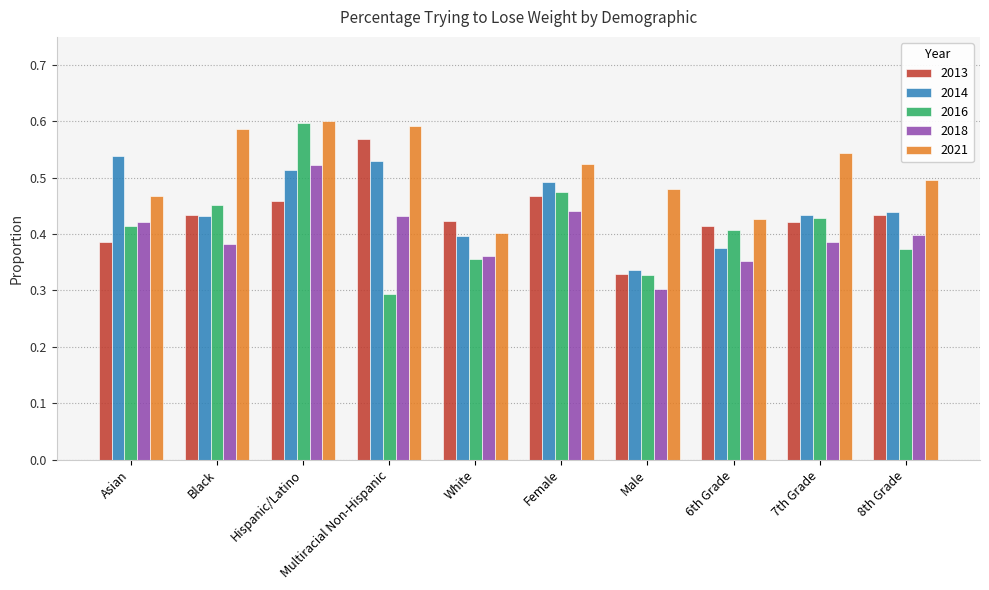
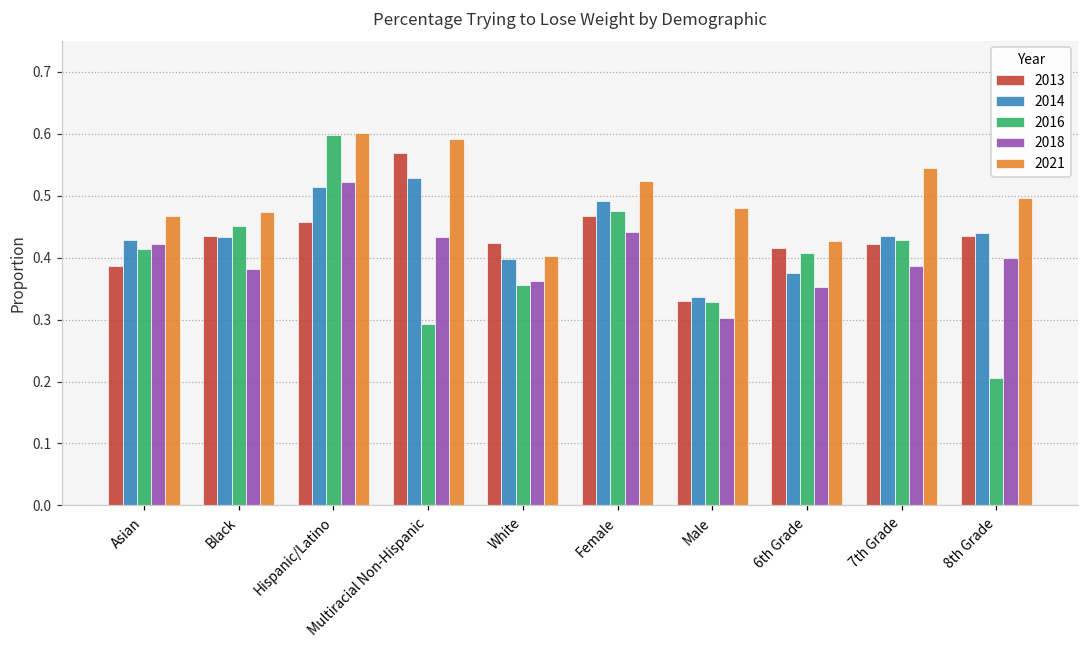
  {
    "2013": {
      "Asian": 0.39,
      "Black": 0.43,
      "Hispanic/Latino": 0.46,
      "Multiracial Non-Hispanic": 0.57,
      "White": 0.42,
      "Female": 0.47,
      "Male": 0.33,
      "6th Grade": 0.42,
      "7th Grade": 0.42,
      "8th Grade": 0.43
    },
    "2014": {
-     "Asian": 0.54,
+     "Asian": 0.43,
      "Black": 0.43,
      "Hispanic/Latino": 0.51,
      "Multiracial Non-Hispanic": 0.53,
      "White": 0.40,
      "Female": 0.49,
      "Male": 0.34,
      "6th Grade": 0.38,
      "7th Grade": 0.43,
      "8th Grade": 0.44
    },
    "2016": {
      "Asian": 0.41,
      "Black": 0.45,
      "Hispanic/Latino": 0.60,
      "Multiracial Non-Hispanic": 0.29,
      "White": 0.36,
      "Female": 0.48,
      "Male": 0.33,
      "6th Grade": 0.41,
      "7th Grade": 0.43,
-     "8th Grade": 0.37
+     "8th Grade": 0.21
    },
    "2018": {
      "Asian": 0.42,
      "Black": 0.38,
      "Hispanic/Latino": 0.52,
      "Multiracial Non-Hispanic": 0.43,
      "White": 0.36,
      "Female": 0.44,
      "Male": 0.30,
      "6th Grade": 0.35,
      "7th Grade": 0.39,
      "8th Grade": 0.40
    },
    "2021": {
      "Asian": 0.47,
-     "Black": 0.59,
+     "Black": 0.47,
      "Hispanic/Latino": 0.60,
      "Multiracial Non-Hispanic": 0.59,
      "White": 0.40,
      "Female": 0.52,
      "Male": 0.48,
      "6th Grade": 0.43,
      "7th Grade": 0.54,
      "8th Grade": 0.50
    }
  }
